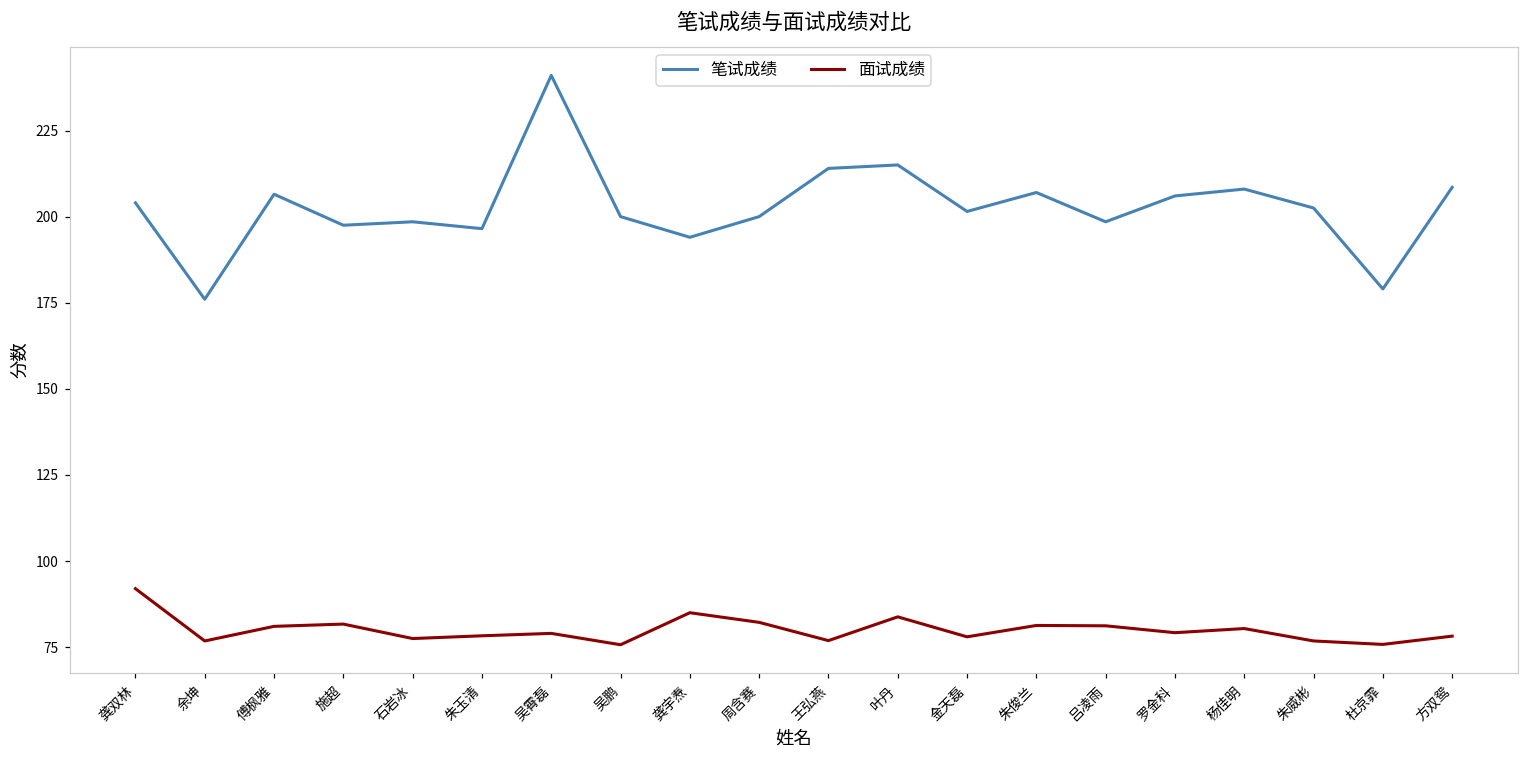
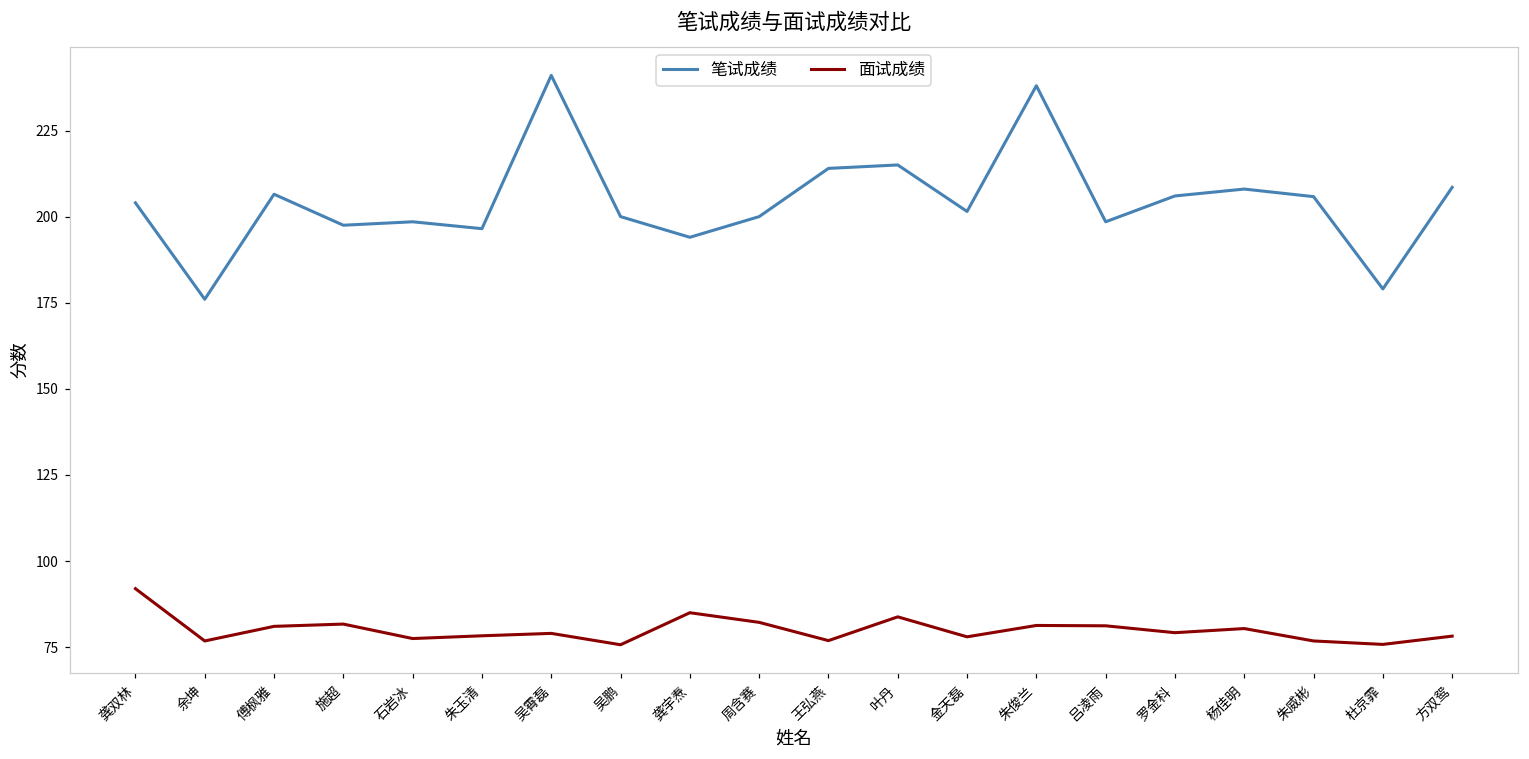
  {
    "笔试成绩": {
      "龚双林": 204,
      "余坤": 176,
      "傅枫雅": 207,
      "施超": 198,
      "石岩冰": 199,
      "朱玉清": 197,
      "吴霄磊": 241,
      "吴鹏": 200,
      "龚宇焘": 194,
      "周含赛": 200,
      "王弘燕": 214,
      "叶丹": 215,
      "金天磊": 202,
-     "朱俊兰": 207,
+     "朱俊兰": 238,
      "吕凌雨": 199,
      "罗金科": 206,
      "杨佳明": 208,
-     "朱威彬": 203,
+     "朱威彬": 206,
      "杜京霏": 179,
      "方双鸳": 209
    },
    "面试成绩": {
      "龚双林": 92,
      "余坤": 77,
      "傅枫雅": 81,
      "施超": 82,
      "石岩冰": 78,
      "朱玉清": 78,
      "吴霄磊": 79,
      "吴鹏": 76,
      "龚宇焘": 85,
      "周含赛": 82,
      "王弘燕": 77,
      "叶丹": 84,
      "金天磊": 78,
      "朱俊兰": 81,
      "吕凌雨": 81,
      "罗金科": 79,
      "杨佳明": 80,
      "朱威彬": 77,
      "杜京霏": 76,
      "方双鸳": 78
    }
  }
